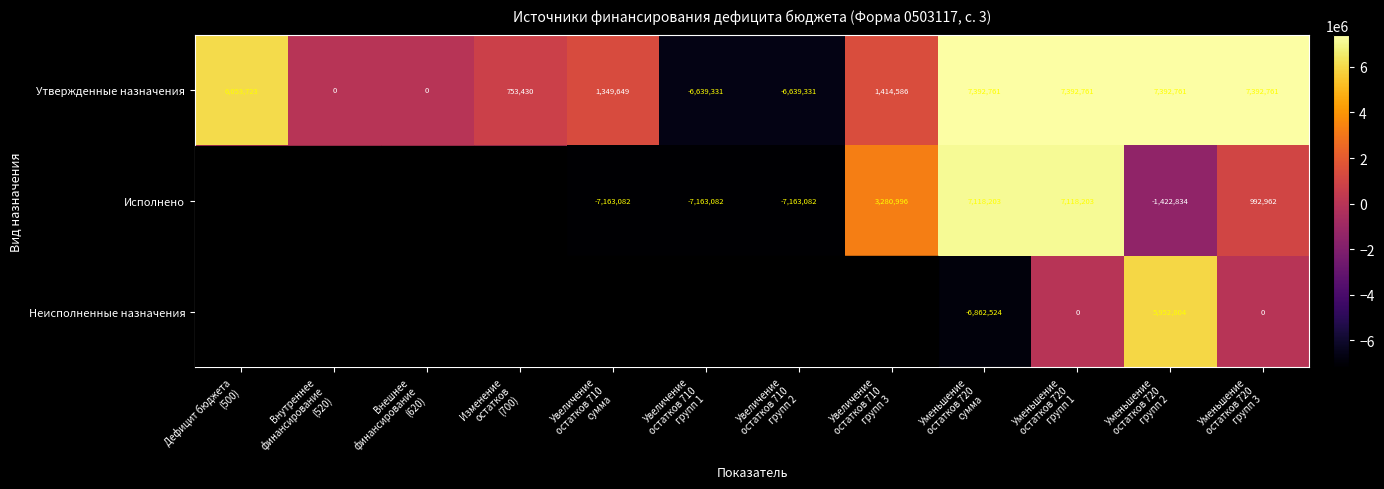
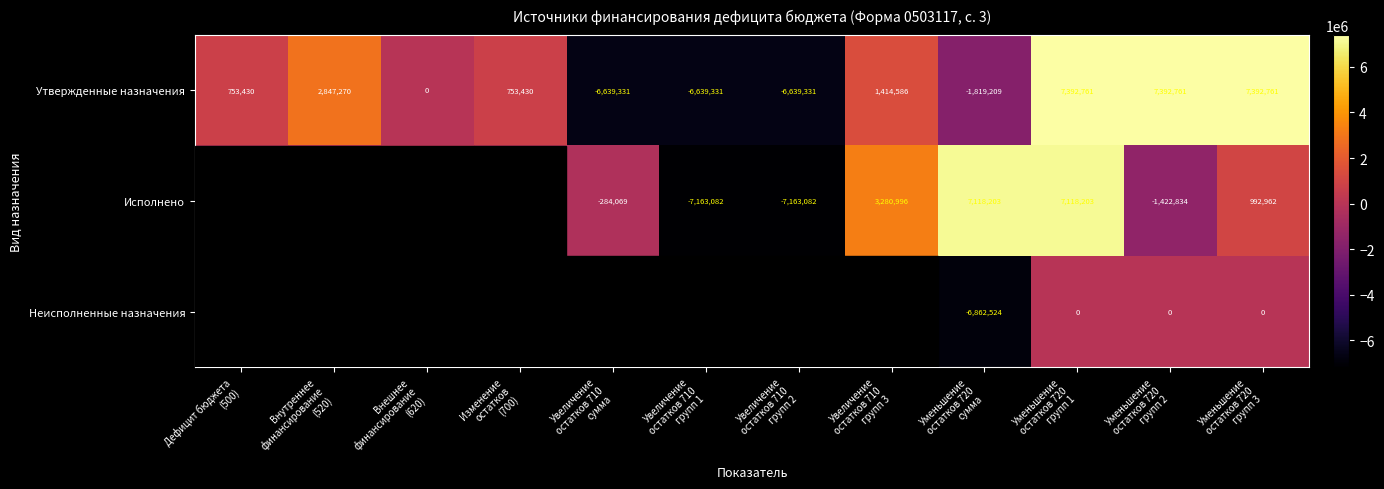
  {
    "Утвержденные назначения": {
-     "Дефицит бюджета (500)": "6,053,723",
-     "Внутреннее финансирование (520)": "0",
+     "Дефицит бюджета (500)": "753,430",
+     "Внутреннее финансирование (520)": "2,847,270",
      "Внешнее финансирование (620)": "0",
      "Изменение остатков (700)": "753,430",
-     "Увеличение остатков 710 сумма": "1,349,649",
+     "Увеличение остатков 710 сумма": "-6,639,331",
      "Увеличение остатков 710 групп 1": "-6,639,331",
      "Увеличение остатков 710 групп 2": "-6,639,331",
      "Увеличение остатков 710 групп 3": "1,414,586",
-     "Уменьшение остатков 720 сумма": "7,392,761",
+     "Уменьшение остатков 720 сумма": "-1,819,209",
      "Уменьшение остатков 720 групп 1": "7,392,761",
      "Уменьшение остатков 720 групп 2": "7,392,761",
      "Уменьшение остатков 720 групп 3": "7,392,761"
    },
    "Исполнено": {
-     "Увеличение остатков 710 сумма": "-7,163,082",
+     "Увеличение остатков 710 сумма": "-284,069",
      "Увеличение остатков 710 групп 1": "-7,163,082",
      "Увеличение остатков 710 групп 2": "-7,163,082",
      "Увеличение остатков 710 групп 3": "3,280,996",
      "Уменьшение остатков 720 сумма": "7,118,203",
      "Уменьшение остатков 720 групп 1": "7,118,203",
      "Уменьшение остатков 720 групп 2": "-1,422,834",
      "Уменьшение остатков 720 групп 3": "992,962"
    },
    "Неисполненные назначения": {
      "Уменьшение остатков 720 сумма": "-6,862,524",
      "Уменьшение остатков 720 групп 1": "0",
-     "Уменьшение остатков 720 групп 2": "5,952,804",
+     "Уменьшение остатков 720 групп 2": "0",
      "Уменьшение остатков 720 групп 3": "0"
    }
  }
